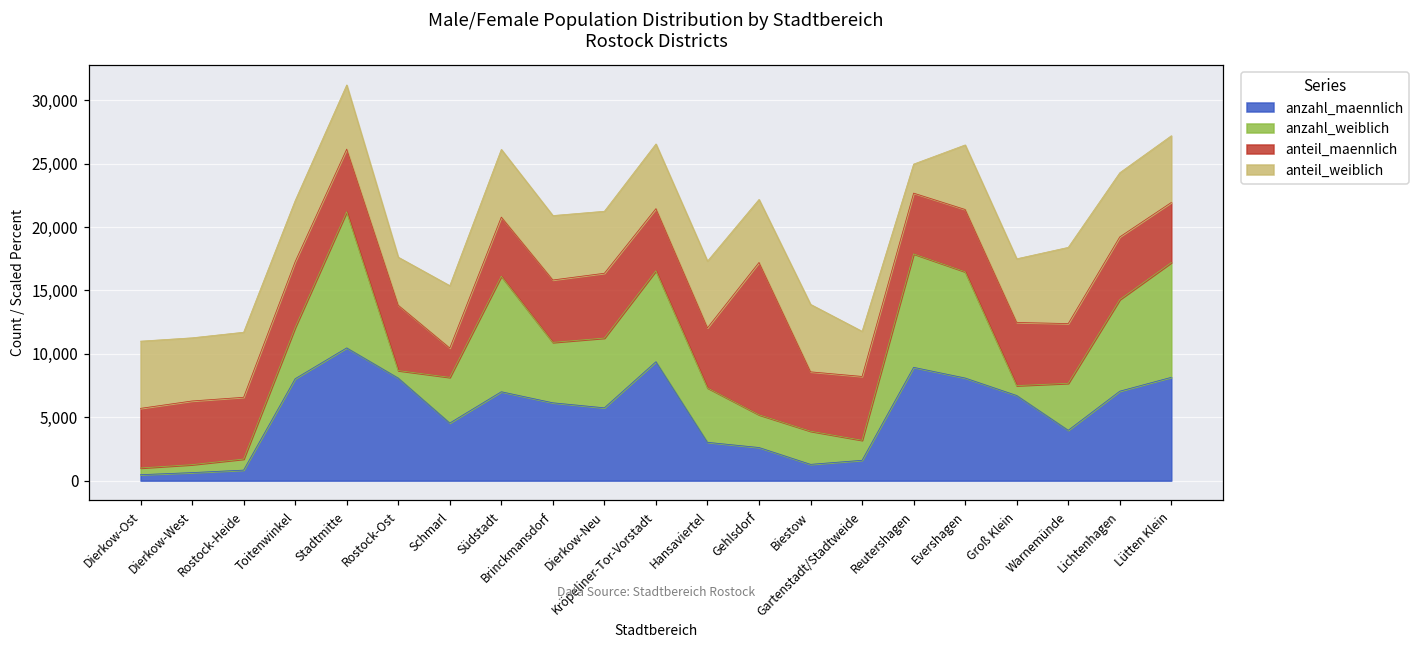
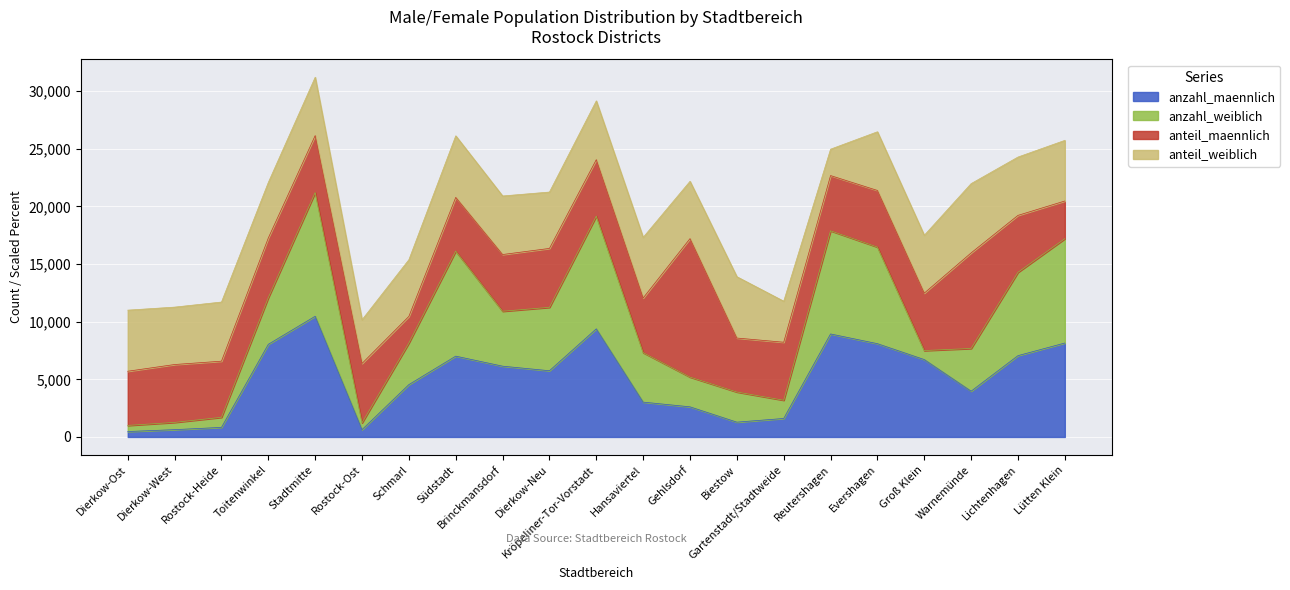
  {
    "anzahl_maennlich": {
      "Dierkow-Ost": "500",
      "Dierkow-West": "600",
      "Rostock-Heide": "800",
      "Toitenwinkel": "8,000",
      "Stadtmitte": "10,500",
-     "Rostock-Ost": "8,100",
+     "Rostock-Ost": "600",
      "Schmarl": "4,500",
      "Südstadt": "7,000",
      "Brinckmansdorf": "6,100",
      "Dierkow-Neu": "5,700",
      "Kröpeliner-Tor-Vorstadt": "9,400",
      "Hansaviertel": "3,000",
      "Gehlsdorf": "2,600",
      "Biestow": "1,300",
      "Gartenstadt/Stadtweide": "1,600",
      "Reutershagen": "8,900",
      "Evershagen": "8,100",
      "Groß Klein": "6,700",
      "Warnemünde": "4,000",
      "Lichtenhagen": "7,100",
      "Lütten Klein": "8,100"
    },
    "anzahl_weiblich": {
      "Dierkow-Ost": "500",
      "Dierkow-West": "600",
      "Rostock-Heide": "900",
      "Toitenwinkel": "4,000",
      "Stadtmitte": "10,700",
      "Rostock-Ost": "600",
      "Schmarl": "3,600",
      "Südstadt": "9,100",
      "Brinckmansdorf": "4,800",
      "Dierkow-Neu": "5,500",
-     "Kröpeliner-Tor-Vorstadt": "7,200",
+     "Kröpeliner-Tor-Vorstadt": "9,800",
      "Hansaviertel": "4,300",
      "Gehlsdorf": "2,600",
      "Biestow": "2,600",
      "Gartenstadt/Stadtweide": "1,600",
      "Reutershagen": "8,900",
      "Evershagen": "8,400",
      "Groß Klein": "800",
      "Warnemünde": "3,700",
      "Lichtenhagen": "7,200",
      "Lütten Klein": "9,000"
    },
    "anteil_maennlich": {
      "Dierkow-Ost": "4,700",
      "Dierkow-West": "5,000",
      "Rostock-Heide": "4,900",
      "Toitenwinkel": "5,200",
      "Stadtmitte": "4,900",
      "Rostock-Ost": "5,200",
      "Schmarl": "2,300",
      "Südstadt": "4,700",
      "Brinckmansdorf": "4,900",
      "Dierkow-Neu": "5,100",
      "Kröpeliner-Tor-Vorstadt": "4,900",
      "Hansaviertel": "4,700",
      "Gehlsdorf": "12,000",
      "Biestow": "4,700",
      "Gartenstadt/Stadtweide": "5,000",
      "Reutershagen": "4,800",
      "Evershagen": "4,900",
      "Groß Klein": "5,000",
-     "Warnemünde": "4,700",
+     "Warnemünde": "8,300",
      "Lichtenhagen": "4,900",
-     "Lütten Klein": "4,700"
+     "Lütten Klein": "3,300"
    },
    "anteil_weiblich": {
      "Dierkow-Ost": "5,300",
      "Dierkow-West": "5,000",
      "Rostock-Heide": "5,100",
      "Toitenwinkel": "4,800",
      "Stadtmitte": "5,100",
      "Rostock-Ost": "3,800",
      "Schmarl": "4,900",
      "Südstadt": "5,300",
      "Brinckmansdorf": "5,100",
      "Dierkow-Neu": "4,900",
      "Kröpeliner-Tor-Vorstadt": "5,100",
      "Hansaviertel": "5,300",
      "Gehlsdorf": "5,000",
      "Biestow": "5,300",
      "Gartenstadt/Stadtweide": "3,600",
      "Reutershagen": "2,300",
      "Evershagen": "5,100",
      "Groß Klein": "5,000",
      "Warnemünde": "6,000",
      "Lichtenhagen": "5,100",
      "Lütten Klein": "5,300"
    }
  }
